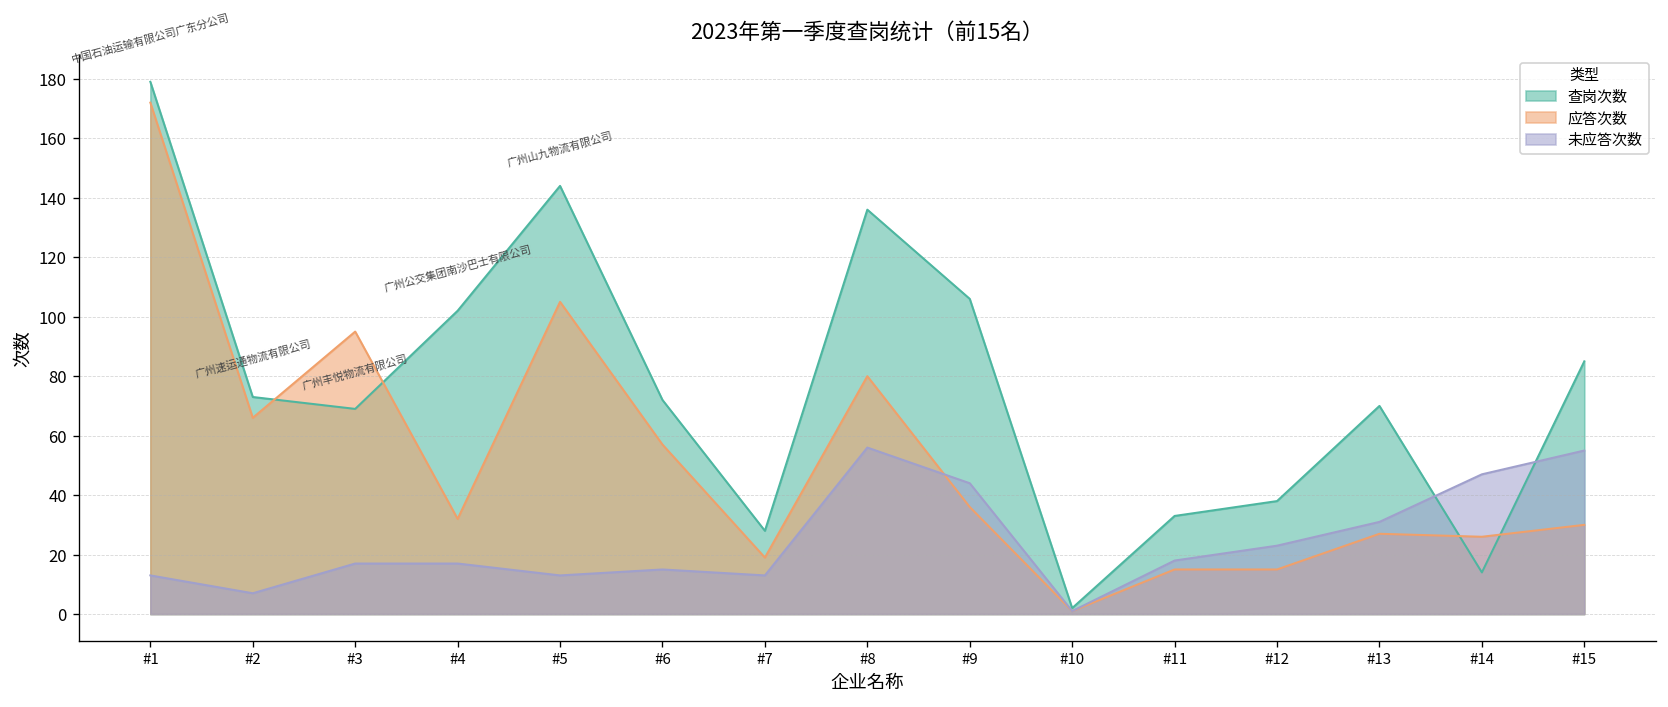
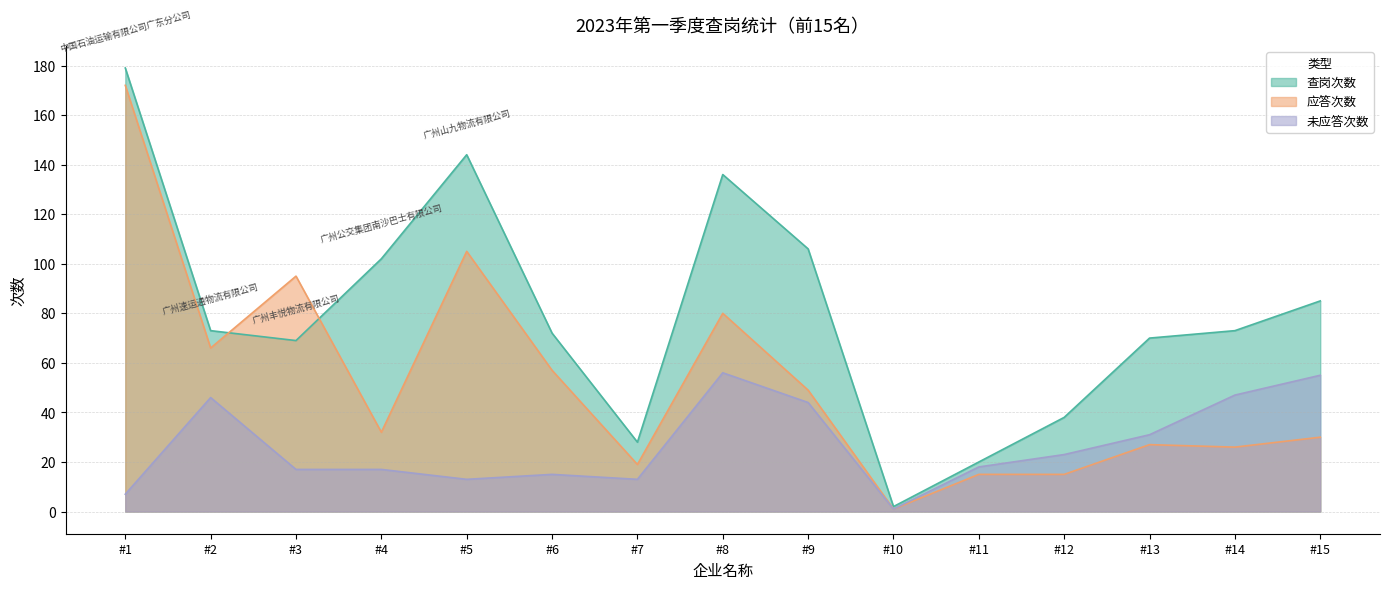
  {
    "查岗次数": {
      "#1": 179,
      "#2": 73,
      "#3": 69,
      "#4": 102,
      "#5": 144,
      "#6": 72,
      "#7": 28,
      "#8": 136,
      "#9": 106,
-     "#11": 33,
+     "#11": 20,
      "#12": 38,
      "#13": 70,
-     "#14": 14,
+     "#14": 73,
      "#15": 85
    },
    "应答次数": {
      "#1": 172,
      "#2": 66,
      "#3": 95,
      "#4": 32,
      "#5": 105,
      "#6": 57,
      "#7": 19,
      "#8": 80,
-     "#9": 36,
+     "#9": 49,
      "#11": 15,
      "#12": 15,
      "#13": 27,
      "#14": 26,
      "#15": 30
    },
    "未应答次数": {
-     "#1": 13,
-     "#2": 7,
+     "#1": 7,
+     "#2": 46,
      "#3": 17,
      "#4": 17,
      "#5": 13,
      "#6": 15,
      "#7": 13,
      "#8": 56,
      "#9": 44,
      "#11": 18,
      "#12": 23,
      "#13": 31,
      "#14": 47,
      "#15": 55
    }
  }
